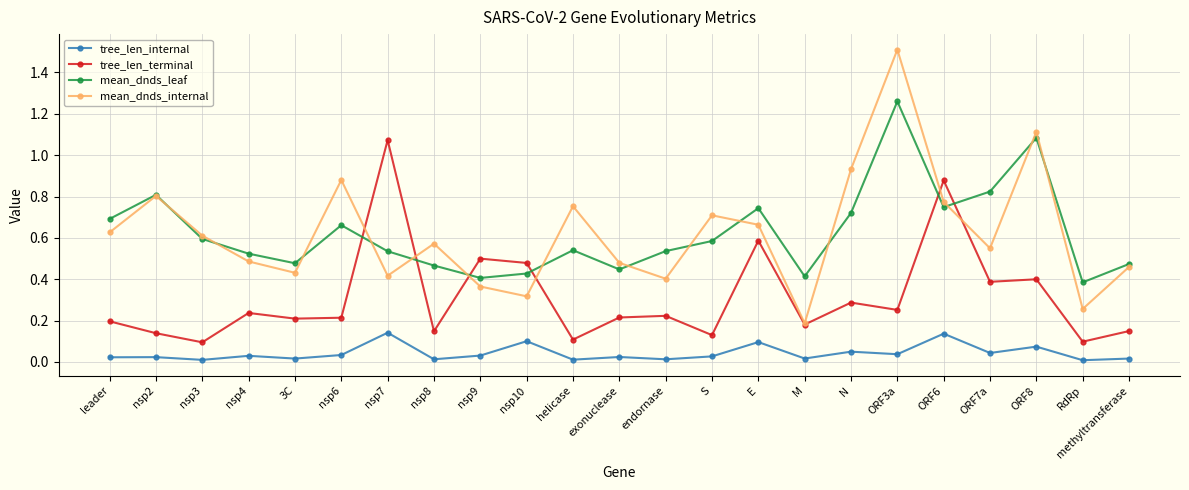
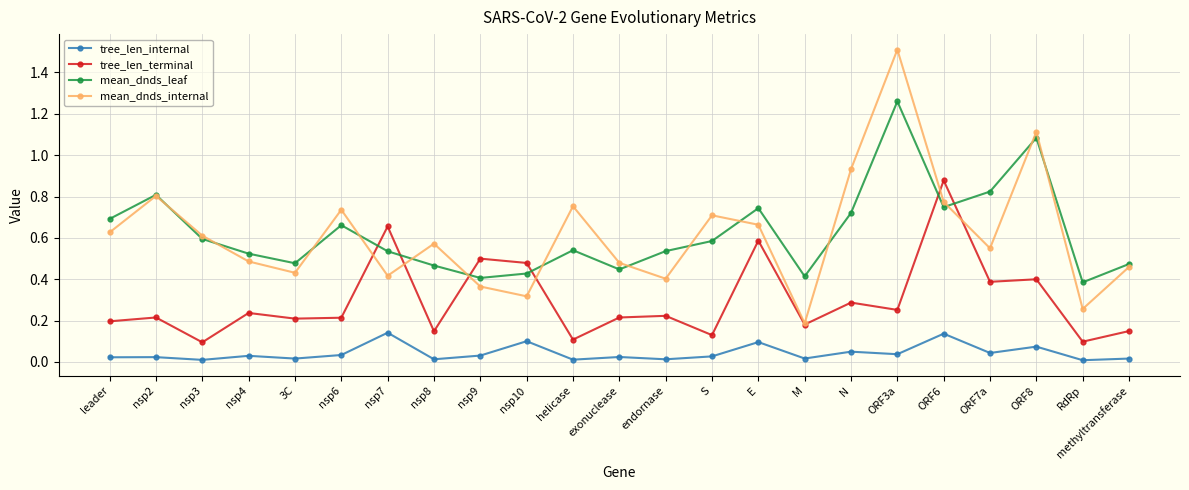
  {
    "tree_len_internal": {
      "leader": 0.02,
      "nsp2": 0.02,
      "nsp3": 0.01,
      "nsp4": 0.03,
      "3C": 0.02,
      "nsp6": 0.03,
      "nsp7": 0.14,
      "nsp8": 0.01,
      "nsp9": 0.03,
      "nsp10": 0.10,
      "helicase": 0.01,
      "exonuclease": 0.02,
      "endornase": 0.01,
      "S": 0.03,
      "E": 0.10,
      "M": 0.02,
      "N": 0.05,
      "ORF3a": 0.04,
      "ORF6": 0.14,
      "ORF7a": 0.04,
      "ORF8": 0.07,
      "RdRp": 0.01,
      "methyltransferase": 0.02
    },
    "tree_len_terminal": {
      "leader": 0.20,
-     "nsp2": 0.14,
+     "nsp2": 0.21,
      "nsp3": 0.09,
      "nsp4": 0.24,
      "3C": 0.21,
      "nsp6": 0.21,
-     "nsp7": 1.07,
+     "nsp7": 0.66,
      "nsp8": 0.15,
      "nsp9": 0.50,
      "nsp10": 0.48,
      "helicase": 0.11,
      "exonuclease": 0.21,
      "endornase": 0.22,
      "S": 0.13,
      "E": 0.59,
      "N": 0.29,
      "ORF3a": 0.25,
      "ORF6": 0.88,
      "ORF7a": 0.39,
      "ORF8": 0.40,
      "RdRp": 0.10,
      "methyltransferase": 0.15
    },
    "mean_dnds_leaf": {
      "leader": 0.69,
      "nsp3": 0.59,
      "nsp4": 0.52,
      "3C": 0.48,
      "nsp6": 0.66,
      "nsp7": 0.54,
      "nsp8": 0.47,
      "nsp9": 0.41,
      "nsp10": 0.43,
      "helicase": 0.54,
      "exonuclease": 0.45,
      "endornase": 0.54,
      "S": 0.58,
      "E": 0.74,
      "M": 0.41,
      "N": 0.72,
      "ORF3a": 1.26,
      "ORF6": 0.75,
      "ORF7a": 0.82,
      "ORF8": 1.08,
      "RdRp": 0.38,
      "methyltransferase": 0.47
    },
    "mean_dnds_internal": {
      "leader": 0.63,
      "nsp3": 0.61,
      "nsp4": 0.49,
      "3C": 0.43,
-     "nsp6": 0.88,
+     "nsp6": 0.74,
      "nsp7": 0.42,
      "nsp8": 0.57,
      "nsp9": 0.36,
      "nsp10": 0.32,
      "helicase": 0.75,
      "exonuclease": 0.48,
      "endornase": 0.40,
      "S": 0.71,
      "E": 0.66,
      "N": 0.93,
      "ORF3a": 1.51,
      "ORF6": 0.77,
      "ORF7a": 0.55,
      "ORF8": 1.11,
      "RdRp": 0.26,
      "methyltransferase": 0.46
    }
  }
